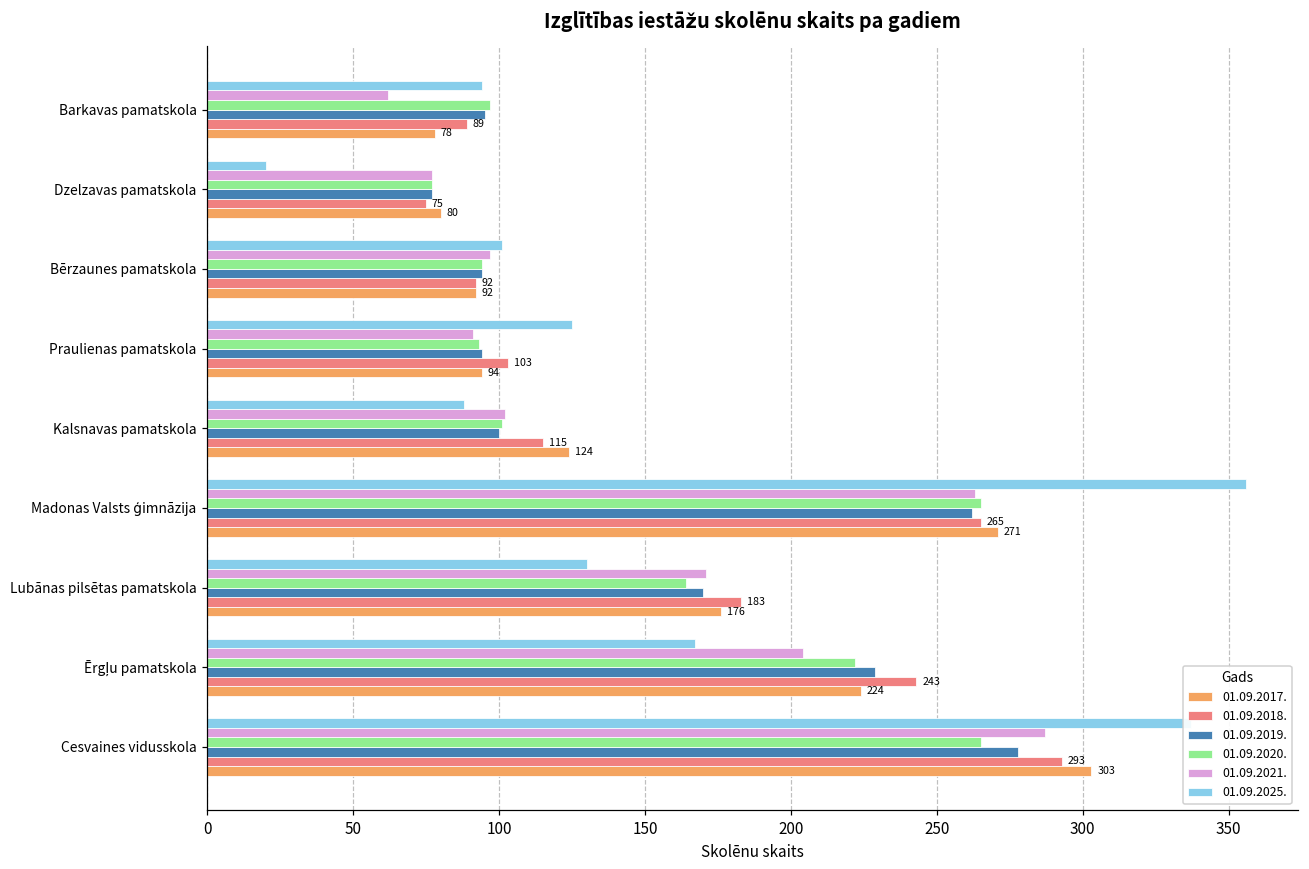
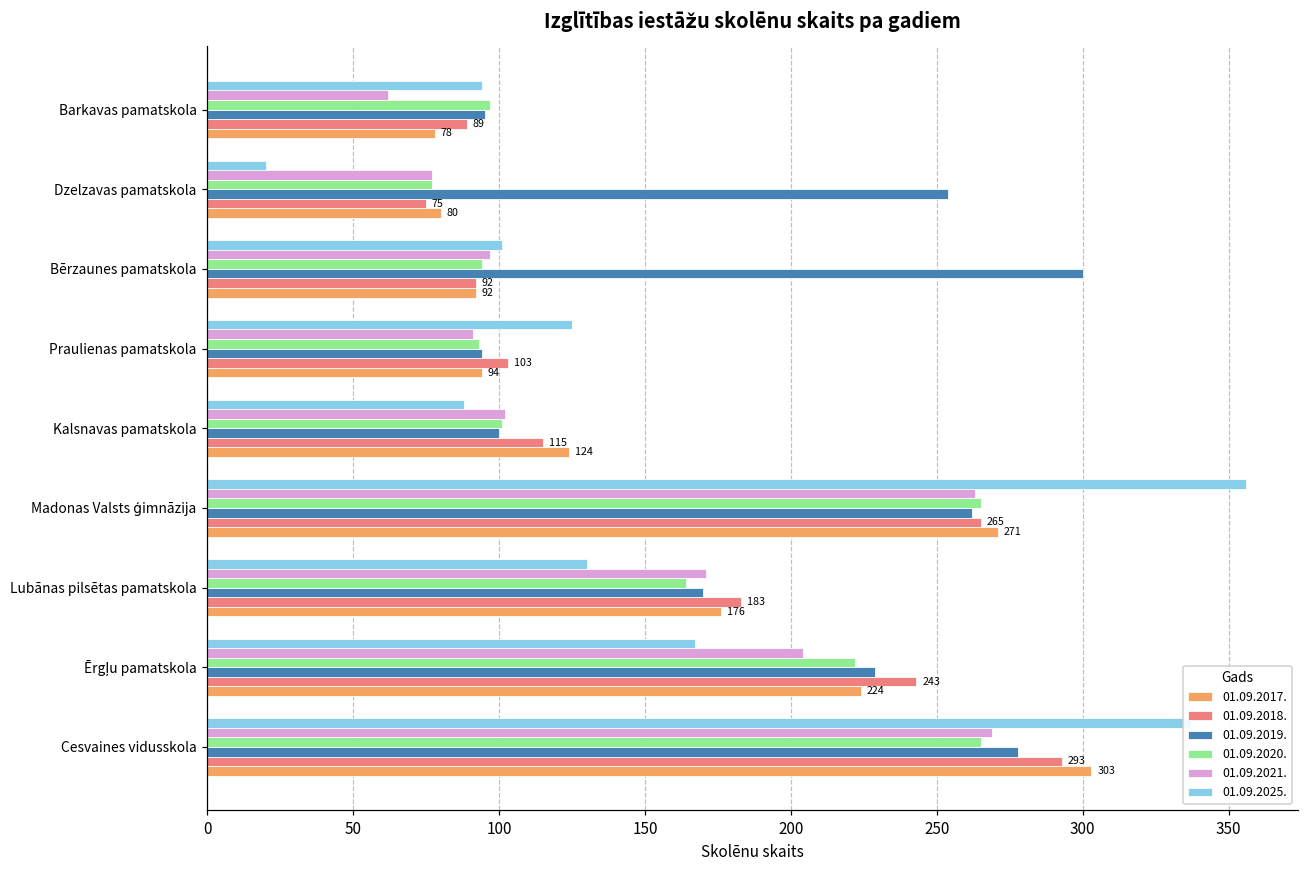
  {
    "01.09.2019.": {
-     "Dzelzavas pamatskola": 77,
-     "Bērzaunes pamatskola": 94,
+     "Dzelzavas pamatskola": 254,
+     "Bērzaunes pamatskola": 300,
      "Kalsnavas pamatskola": 100,
      "Madonas Valsts ģimnāzija": 262,
      "Lubānas pilsētas pamatskola": 170,
      "Ērgļu pamatskola": 229,
      "Cesvaines vidusskola": 278
    },
    "01.09.2020.": {
      "Barkavas pamatskola": 97,
      "Dzelzavas pamatskola": 77,
      "Bērzaunes pamatskola": 94,
      "Praulienas pamatskola": 93,
      "Kalsnavas pamatskola": 101,
      "Lubānas pilsētas pamatskola": 164,
      "Ērgļu pamatskola": 222,
      "Cesvaines vidusskola": 265
    },
    "01.09.2021.": {
      "Barkavas pamatskola": 62,
      "Dzelzavas pamatskola": 77,
      "Bērzaunes pamatskola": 97,
      "Praulienas pamatskola": 91,
      "Kalsnavas pamatskola": 102,
      "Madonas Valsts ģimnāzija": 263,
      "Lubānas pilsētas pamatskola": 171,
      "Ērgļu pamatskola": 204,
-     "Cesvaines vidusskola": 287
+     "Cesvaines vidusskola": 269
    },
    "01.09.2025.": {
      "Barkavas pamatskola": 94,
      "Dzelzavas pamatskola": 20,
      "Bērzaunes pamatskola": 101,
      "Praulienas pamatskola": 125,
      "Kalsnavas pamatskola": 88,
      "Madonas Valsts ģimnāzija": 356,
      "Lubānas pilsētas pamatskola": 130,
      "Ērgļu pamatskola": 167
    }
  }
